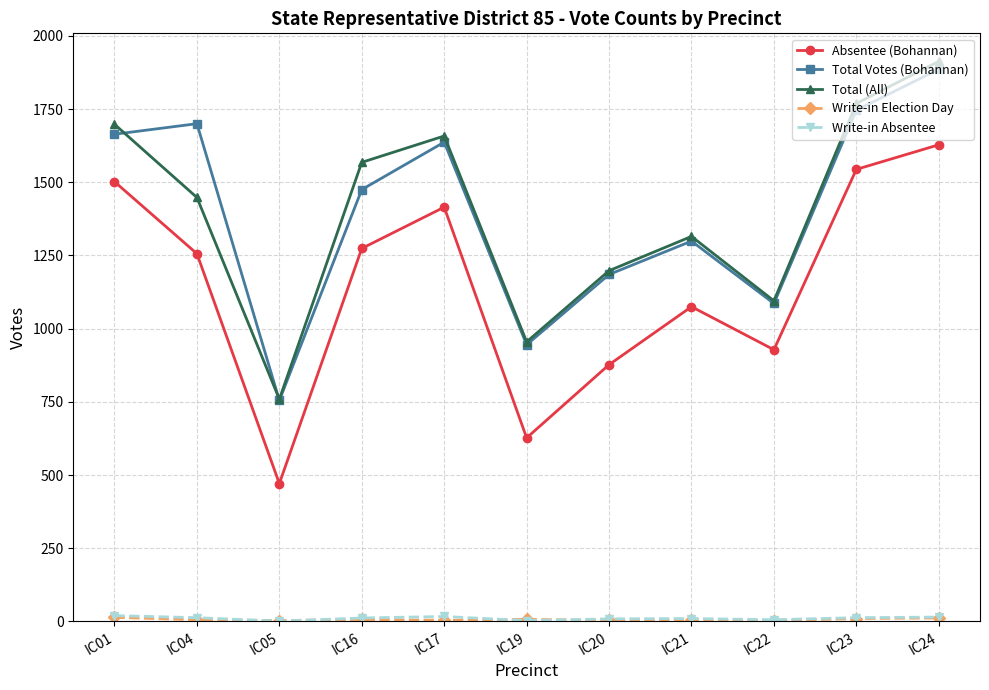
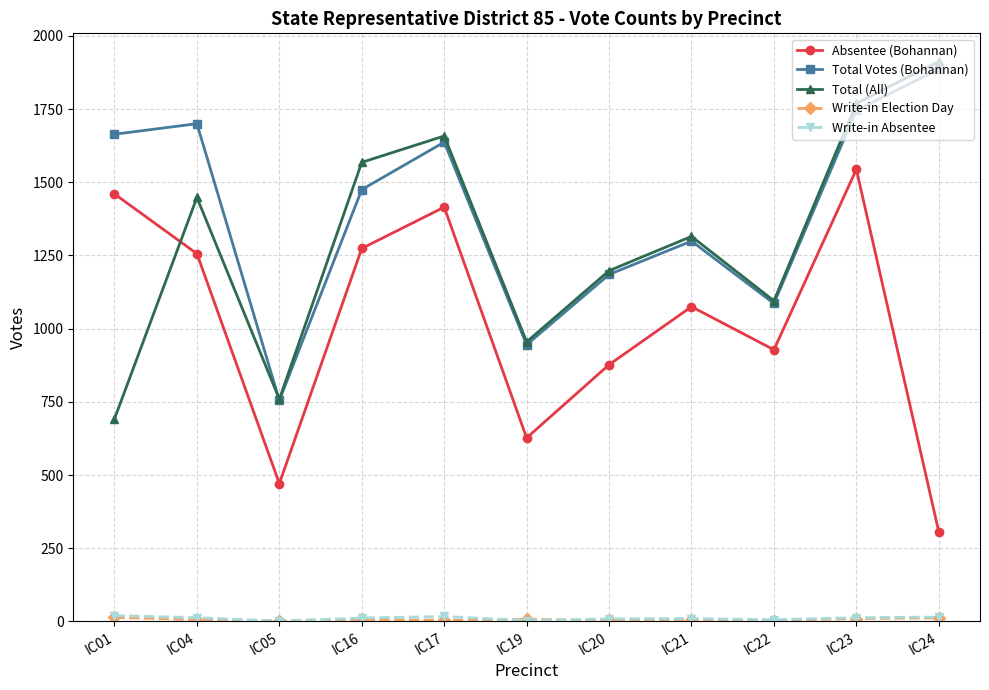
  {
    "Absentee (Bohannan)": {
-     "IC01": 1500,
+     "IC01": 1460,
      "IC04": 1260,
      "IC05": 470,
      "IC16": 1270,
      "IC17": 1420,
      "IC19": 630,
      "IC20": 880,
      "IC21": 1080,
      "IC22": 930,
      "IC23": 1540,
-     "IC24": 1630
+     "IC24": 310
    },
    "Total Votes (Bohannan)": {
      "IC01": 1660,
      "IC04": 1700,
      "IC16": 1480,
      "IC17": 1640,
      "IC19": 950,
      "IC20": 1190,
      "IC21": 1300,
      "IC22": 1090
    },
    "Total (All)": {
-     "IC01": 1700,
+     "IC01": 690,
      "IC04": 1450,
      "IC16": 1570,
      "IC17": 1660,
      "IC19": 960,
      "IC20": 1200,
      "IC21": 1320,
      "IC22": 1100
    },
    "Write-in Election Day": {
      "IC17": 0
    },
    "Write-in Absentee": {
      "IC17": 20
    }
  }
